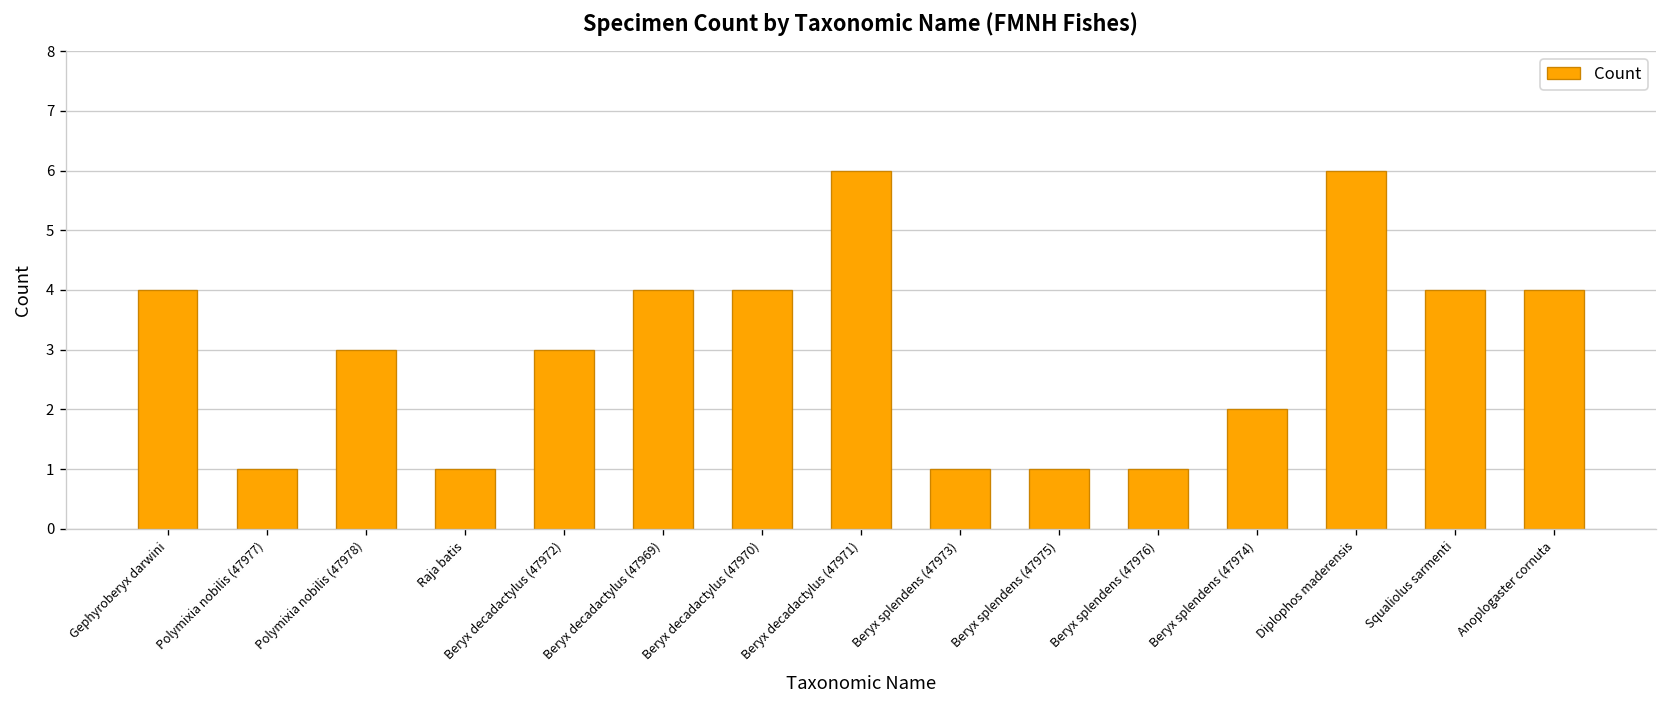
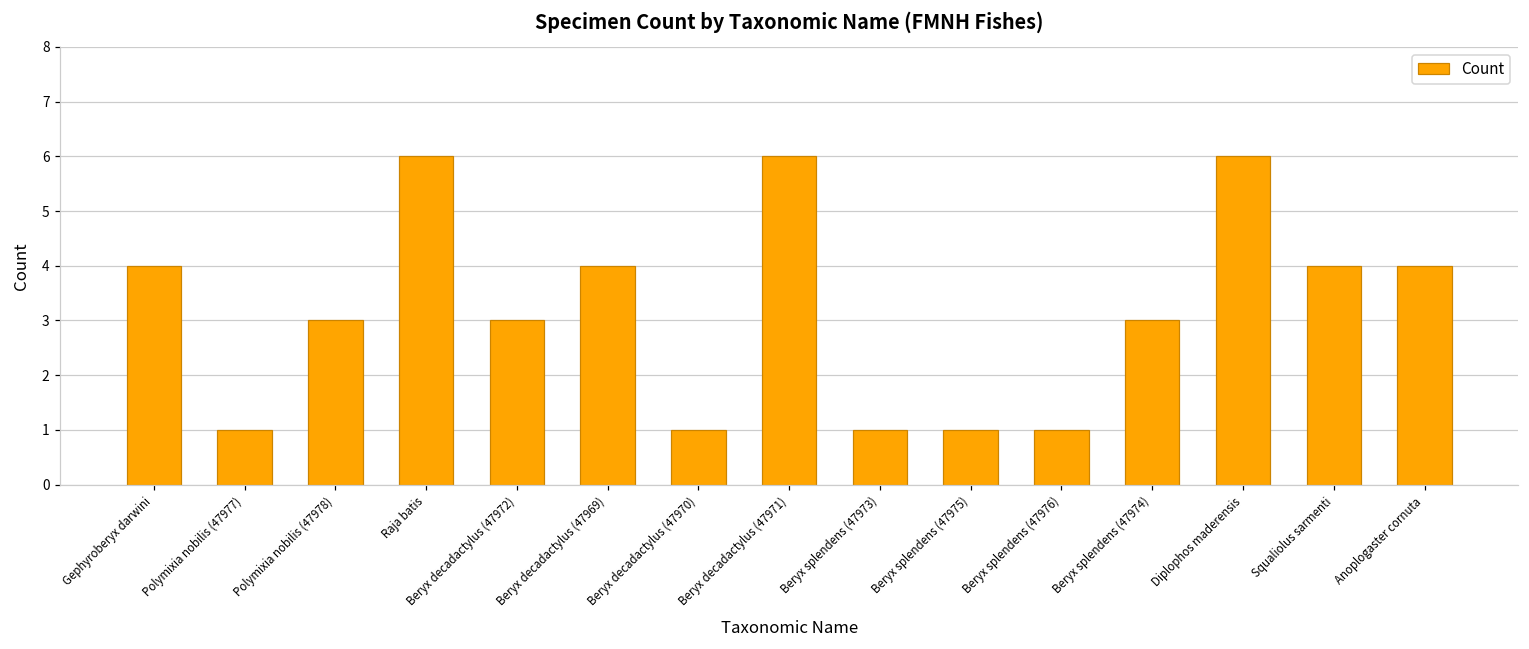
  {
    "Gephyroberyx darwini": 4,
    "Polymixia nobilis (47977)": 1,
    "Polymixia nobilis (47978)": 3,
-   "Raja batis": 1,
+   "Raja batis": 6,
    "Beryx decadactylus (47972)": 3,
    "Beryx decadactylus (47969)": 4,
-   "Beryx decadactylus (47970)": 4,
+   "Beryx decadactylus (47970)": 1,
    "Beryx decadactylus (47971)": 6,
    "Beryx splendens (47973)": 1,
    "Beryx splendens (47975)": 1,
    "Beryx splendens (47976)": 1,
-   "Beryx splendens (47974)": 2,
+   "Beryx splendens (47974)": 3,
    "Diplophos maderensis": 6,
    "Squaliolus sarmenti": 4,
    "Anoplogaster cornuta": 4
  }
